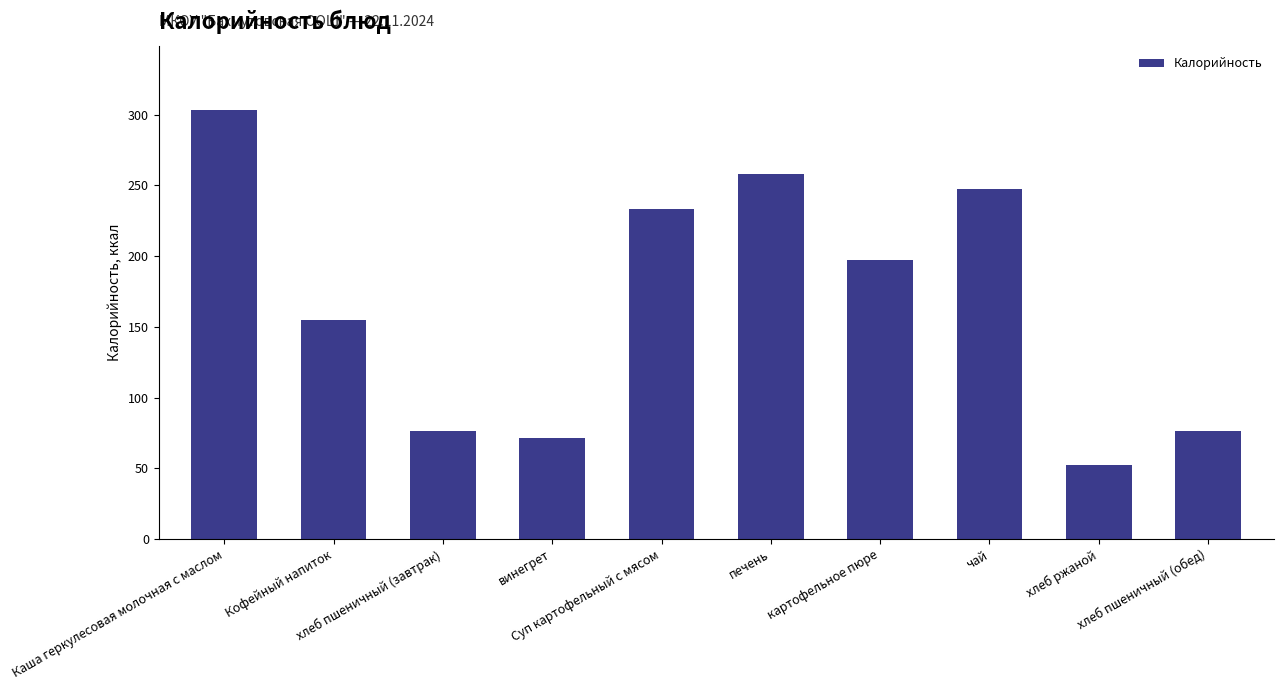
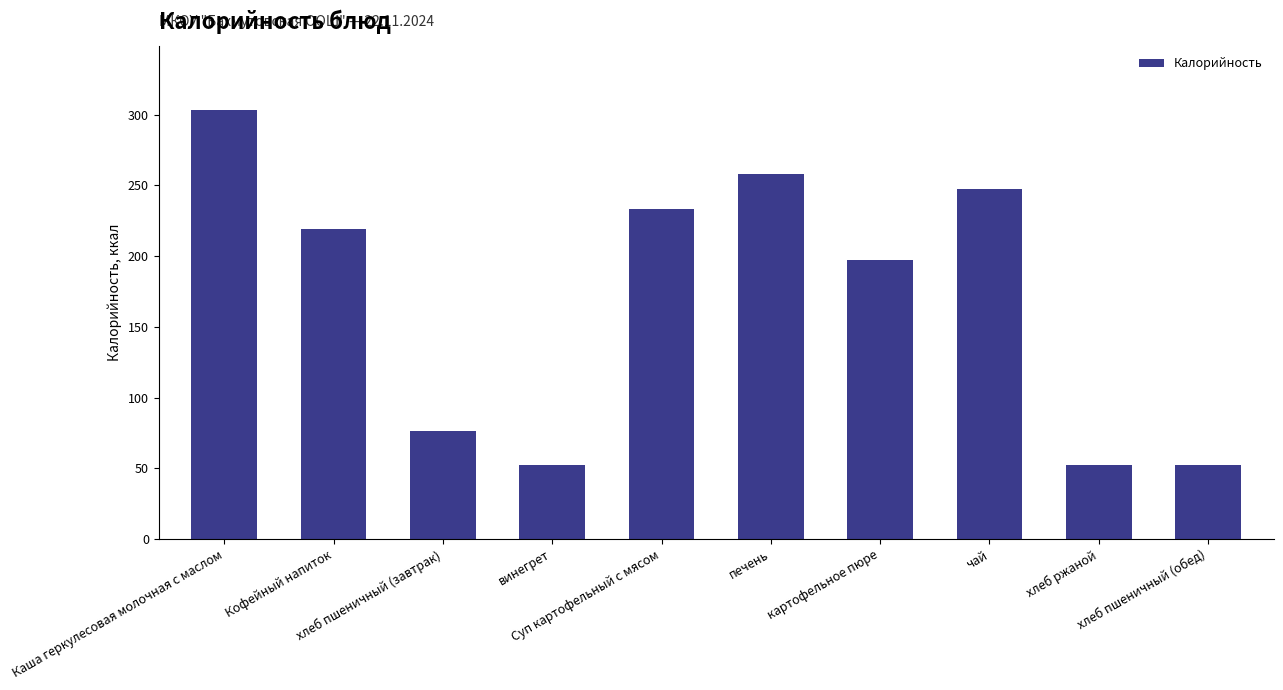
  {
    "Каша геркулесовая молочная с маслом": 303,
-   "Кофейный напиток": 155,
+   "Кофейный напиток": 219,
    "хлеб пшеничный (завтрак)": 76,
-   "винегрет": 72,
+   "винегрет": 52,
    "Суп картофельный с мясом": 234,
    "печень": 258,
    "картофельное пюре": 198,
    "чай": 248,
    "хлеб ржаной": 52,
-   "хлеб пшеничный (обед)": 76
+   "хлеб пшеничный (обед)": 52
  }
